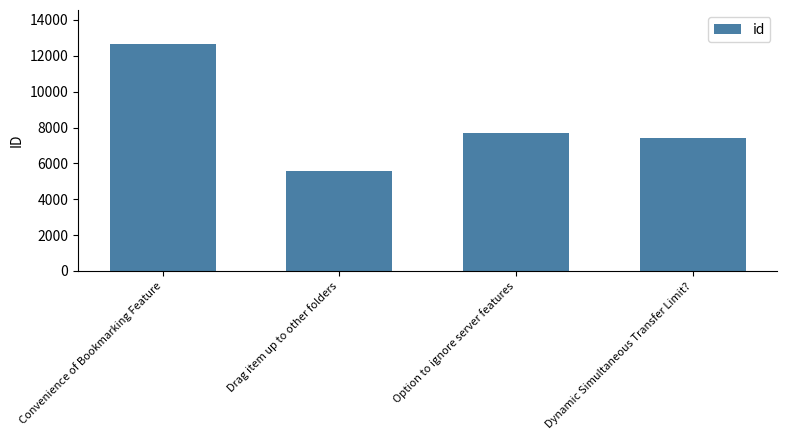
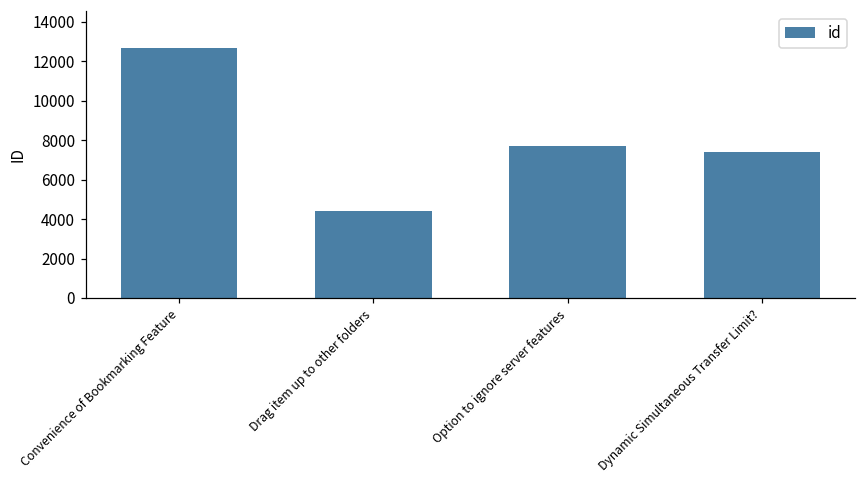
  {
    "Convenience of Bookmarking Feature": 12700,
-   "Drag item up to other folders": 5600,
+   "Drag item up to other folders": 4400,
    "Option to ignore server features": 7700,
    "Dynamic Simultaneous Transfer Limit?": 7400
  }
